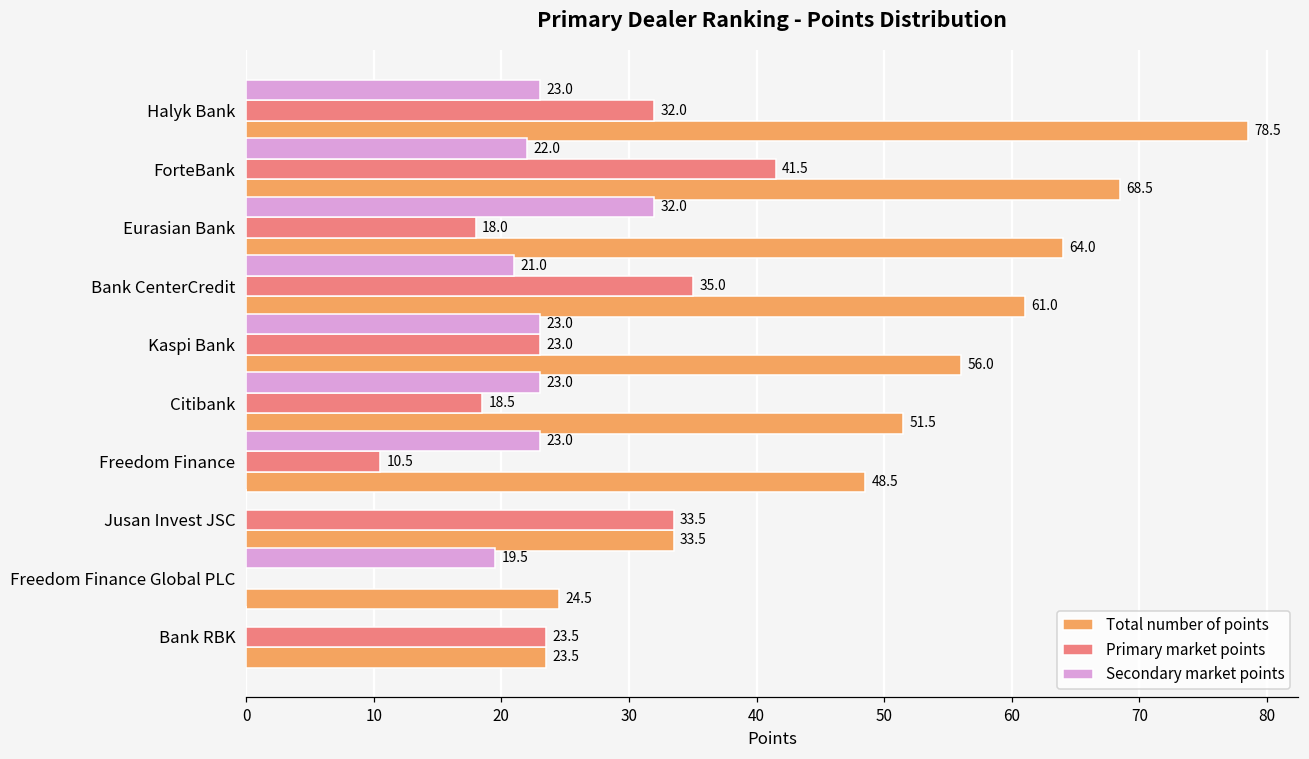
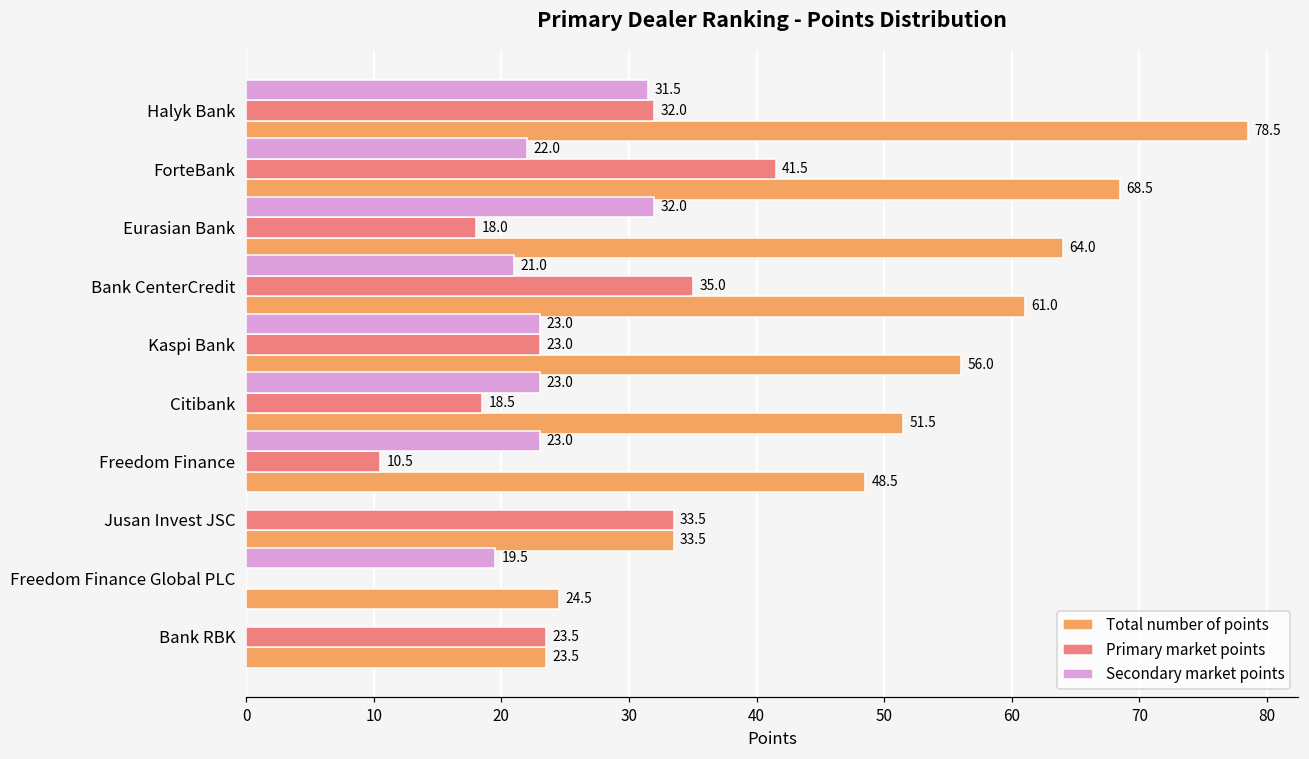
  {
    "Secondary market points": {
-     "Halyk Bank": 23.0,
+     "Halyk Bank": 31.5,
      "ForteBank": 22.0,
      "Eurasian Bank": 32.0,
      "Bank CenterCredit": 21.0,
      "Kaspi Bank": 23.0,
      "Citibank": 23.0,
      "Freedom Finance": 23.0,
      "Freedom Finance Global PLC": 19.5
    }
  }
